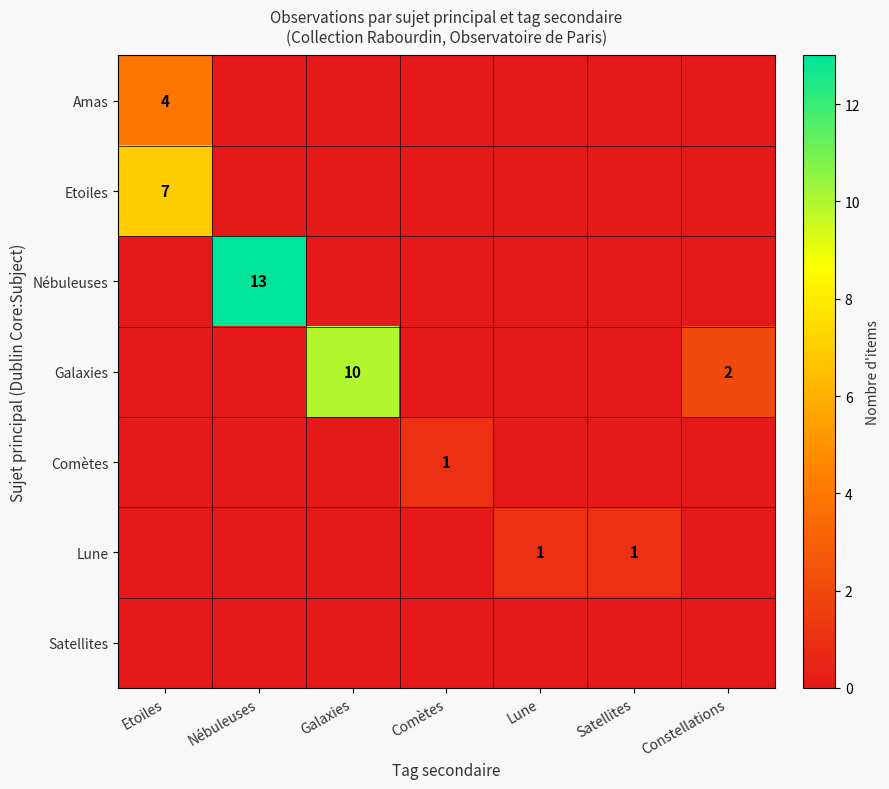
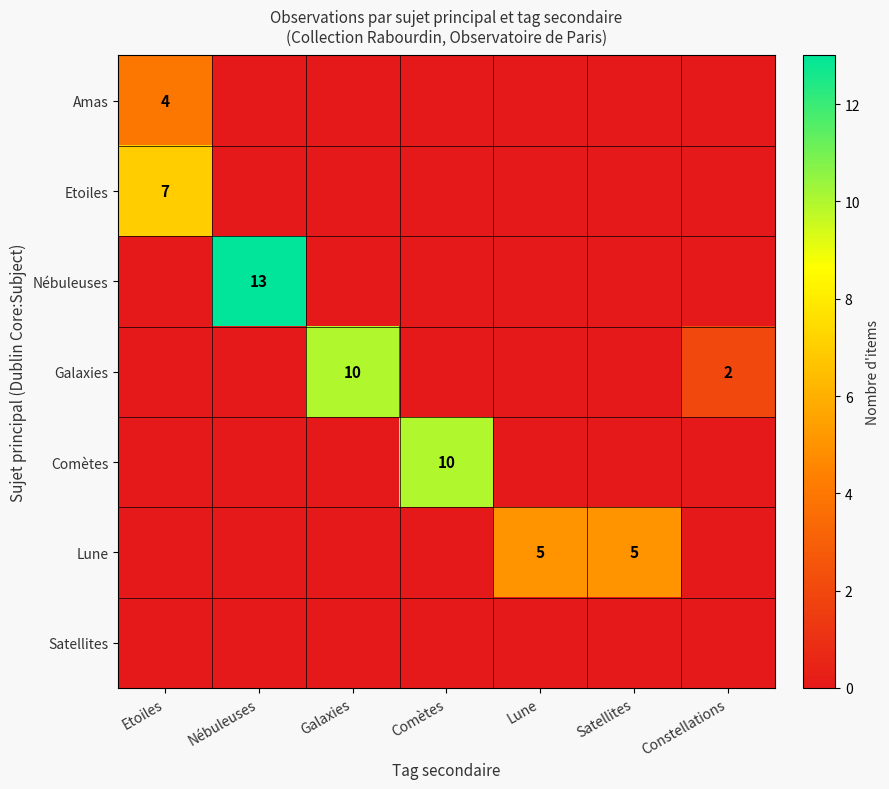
  {
    "Amas": {
      "Etoiles": 4
    },
    "Etoiles": {
      "Etoiles": 7
    },
    "Nébuleuses": {
      "Nébuleuses": 13
    },
    "Galaxies": {
      "Galaxies": 10,
      "Constellations": 2
    },
    "Comètes": {
-     "Comètes": 1
+     "Comètes": 10
    },
    "Lune": {
-     "Lune": 1,
-     "Satellites": 1
+     "Lune": 5,
+     "Satellites": 5
    }
  }
